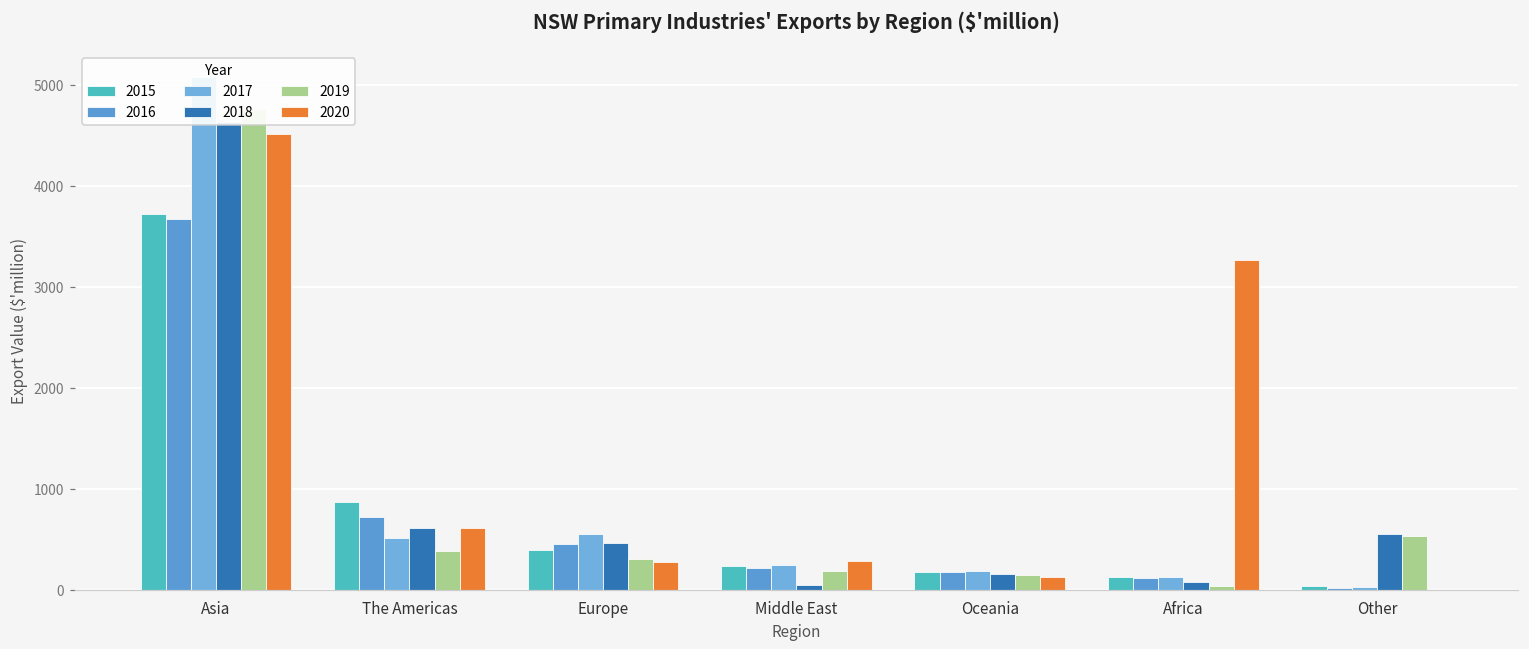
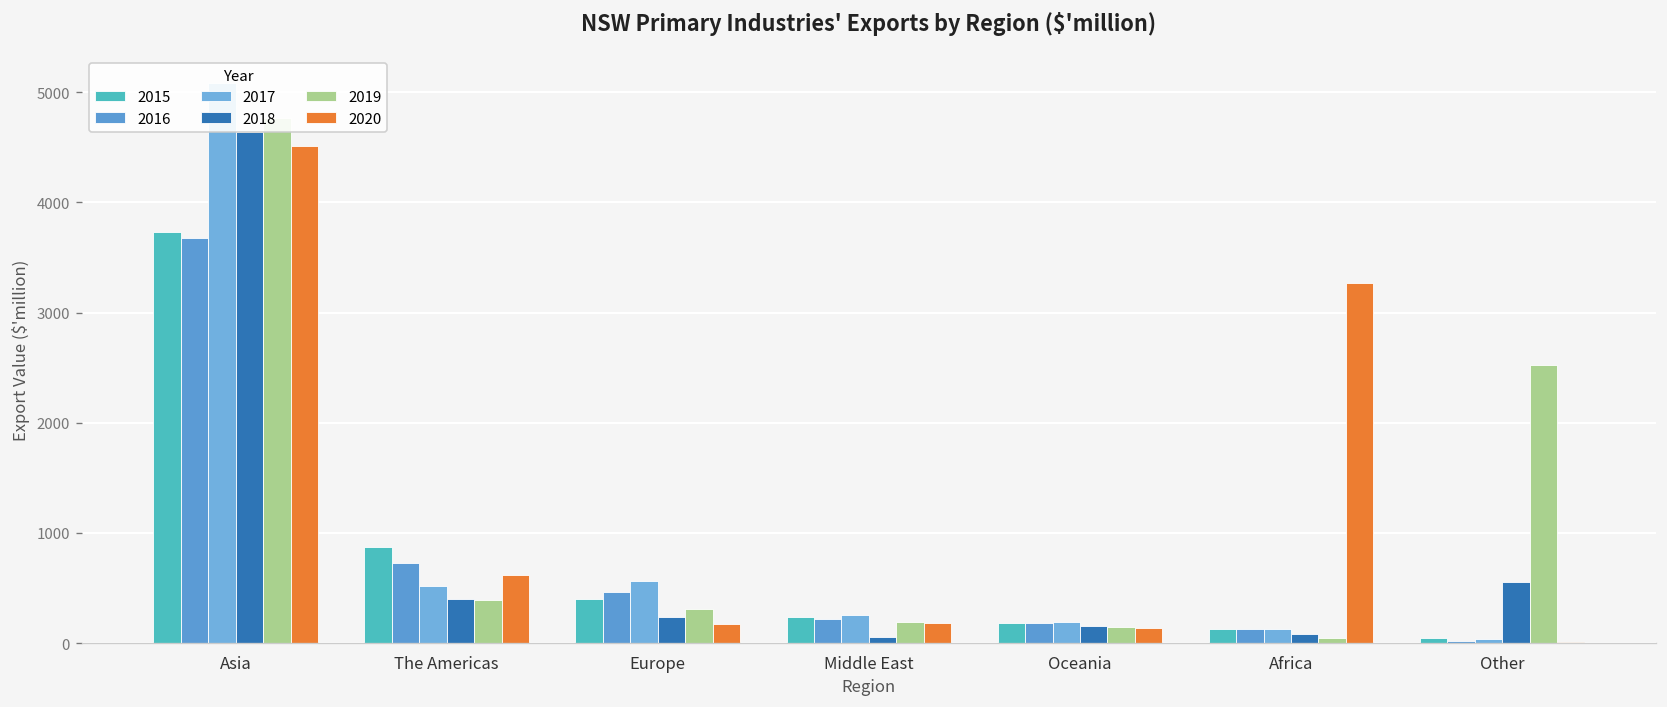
  {
    "2018": {
-     "The Americas": 600,
-     "Europe": 500,
+     "The Americas": 400,
+     "Europe": 200,
      "Middle East": 100,
      "Oceania": 200,
      "Africa": 100,
      "Other": 600
    },
    "2019": {
      "The Americas": 400,
      "Europe": 300,
      "Middle East": 200,
      "Oceania": 100,
      "Africa": 0,
-     "Other": 500
+     "Other": 2500
    },
    "2020": {
      "Asia": 4500,
      "The Americas": 600,
-     "Europe": 300,
-     "Middle East": 300,
+     "Europe": 200,
+     "Middle East": 200,
      "Oceania": 100,
      "Africa": 3300
    }
  }
